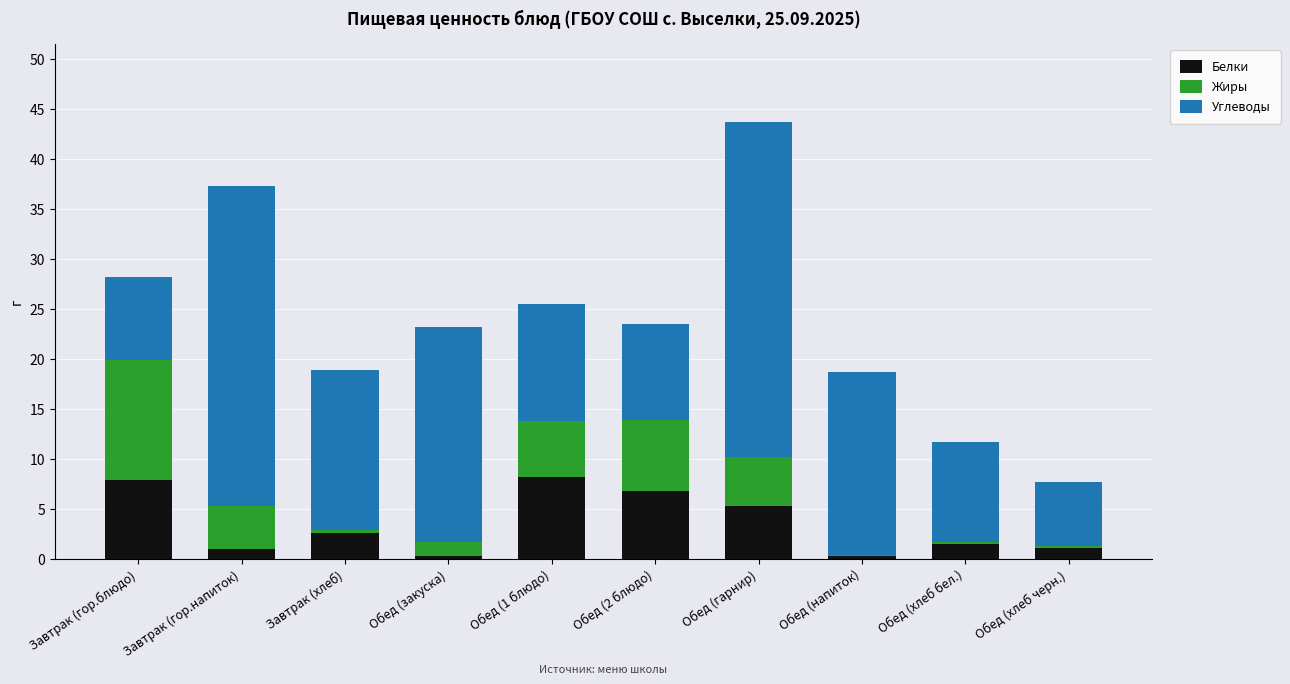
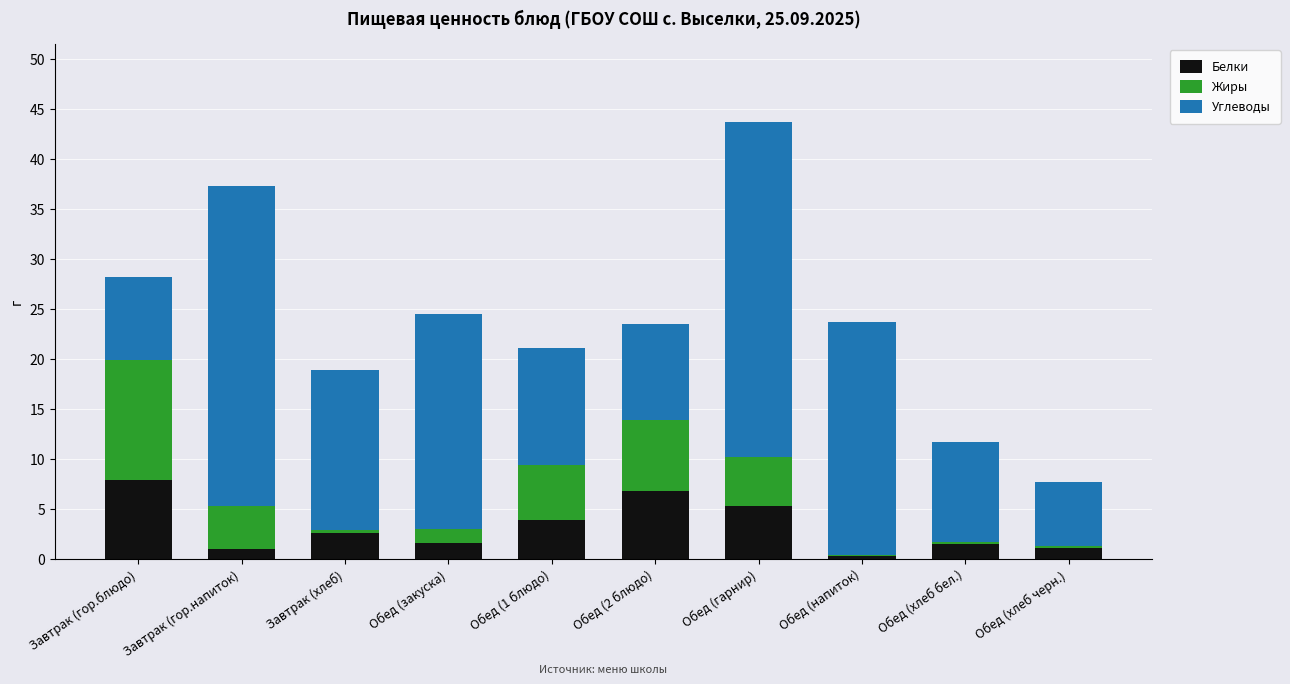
  {
    "Белки": {
      "Завтрак (гор.блюдо)": 8,
      "Завтрак (гор.напиток)": 1,
      "Завтрак (хлеб)": 3,
-     "Обед (закуска)": 0,
-     "Обед (1 блюдо)": 8,
+     "Обед (закуска)": 2,
+     "Обед (1 блюдо)": 4,
      "Обед (2 блюдо)": 7,
      "Обед (гарнир)": 5,
      "Обед (хлеб бел.)": 2,
      "Обед (хлеб черн.)": 1
    },
    "Жиры": {
      "Завтрак (гор.блюдо)": 12,
      "Завтрак (гор.напиток)": 4,
      "Обед (закуска)": 1,
      "Обед (1 блюдо)": 6,
      "Обед (2 блюдо)": 7,
      "Обед (гарнир)": 5
    },
    "Углеводы": {
      "Завтрак (гор.блюдо)": 8,
      "Завтрак (гор.напиток)": 32,
      "Завтрак (хлеб)": 16,
      "Обед (закуска)": 22,
      "Обед (1 блюдо)": 12,
      "Обед (2 блюдо)": 10,
      "Обед (гарнир)": 33,
-     "Обед (напиток)": 18,
+     "Обед (напиток)": 23,
      "Обед (хлеб бел.)": 10,
      "Обед (хлеб черн.)": 6
    }
  }
